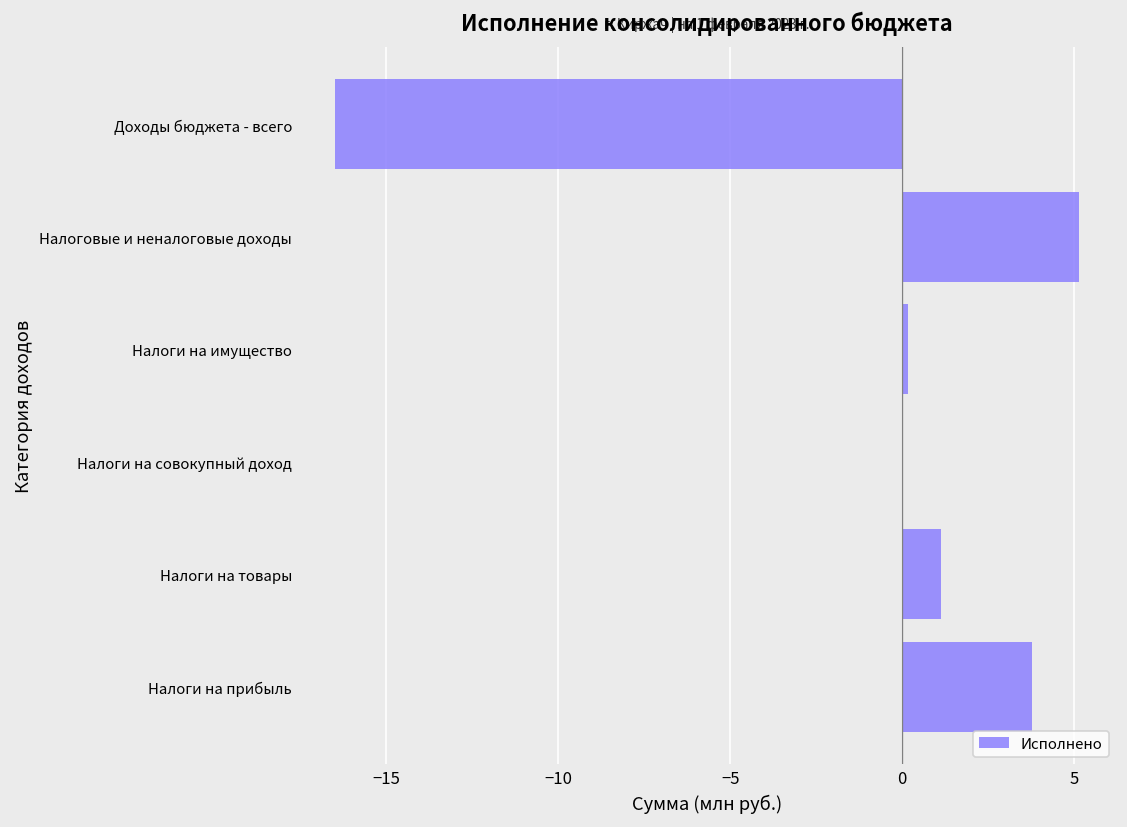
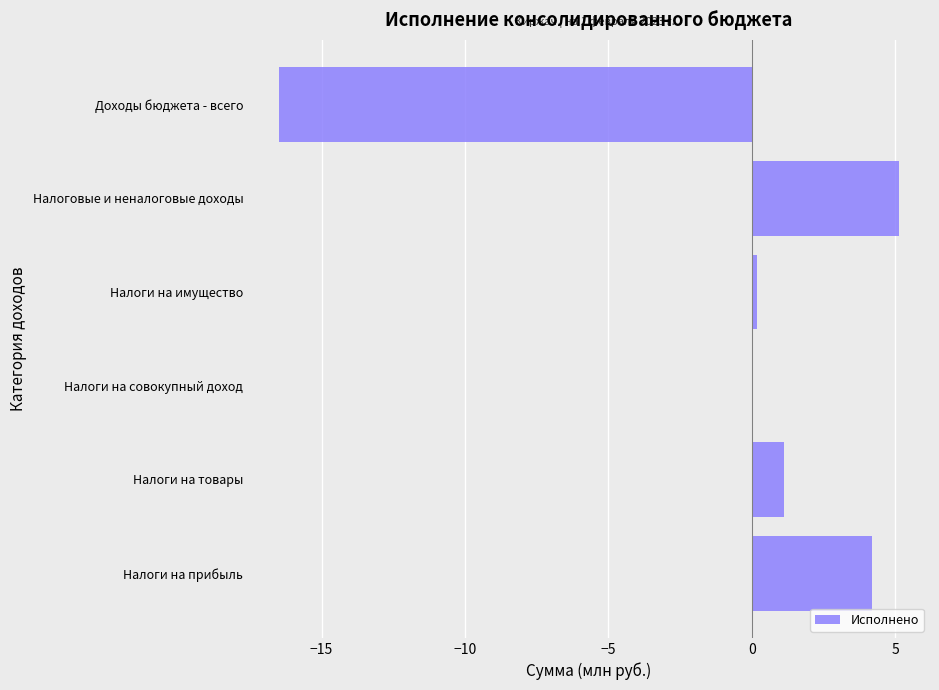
  {
    "Доходы бюджета - всего": -16.5,
    "Налоговые и неналоговые доходы": 5.1,
    "Налоги на имущество": 0.2,
    "Налоги на совокупный доход": 0.0,
    "Налоги на товары": 1.1,
-   "Налоги на прибыль": 3.8
+   "Налоги на прибыль": 4.2
  }
